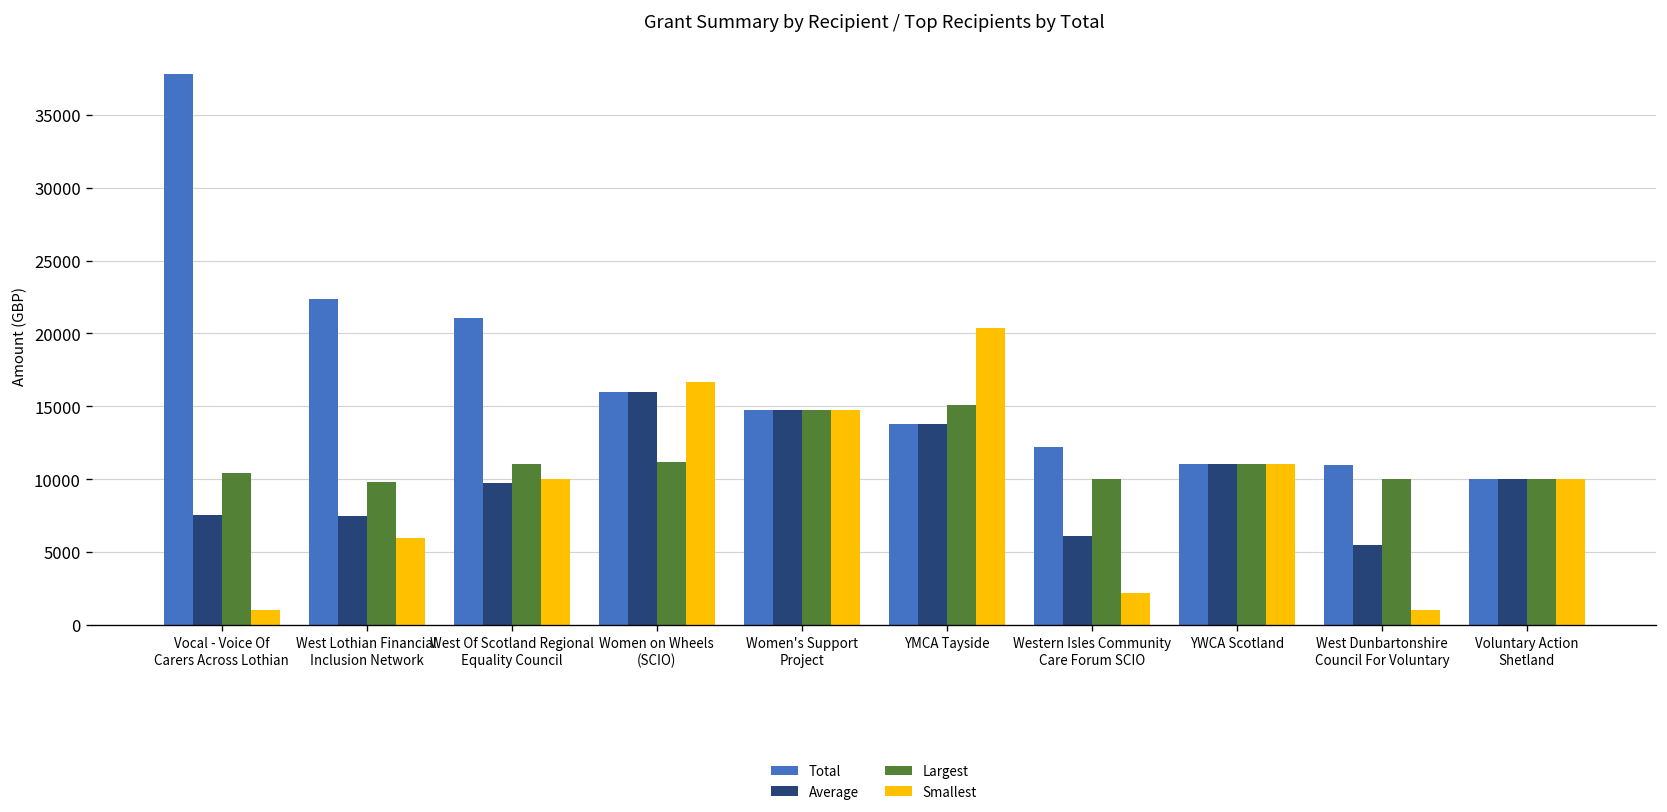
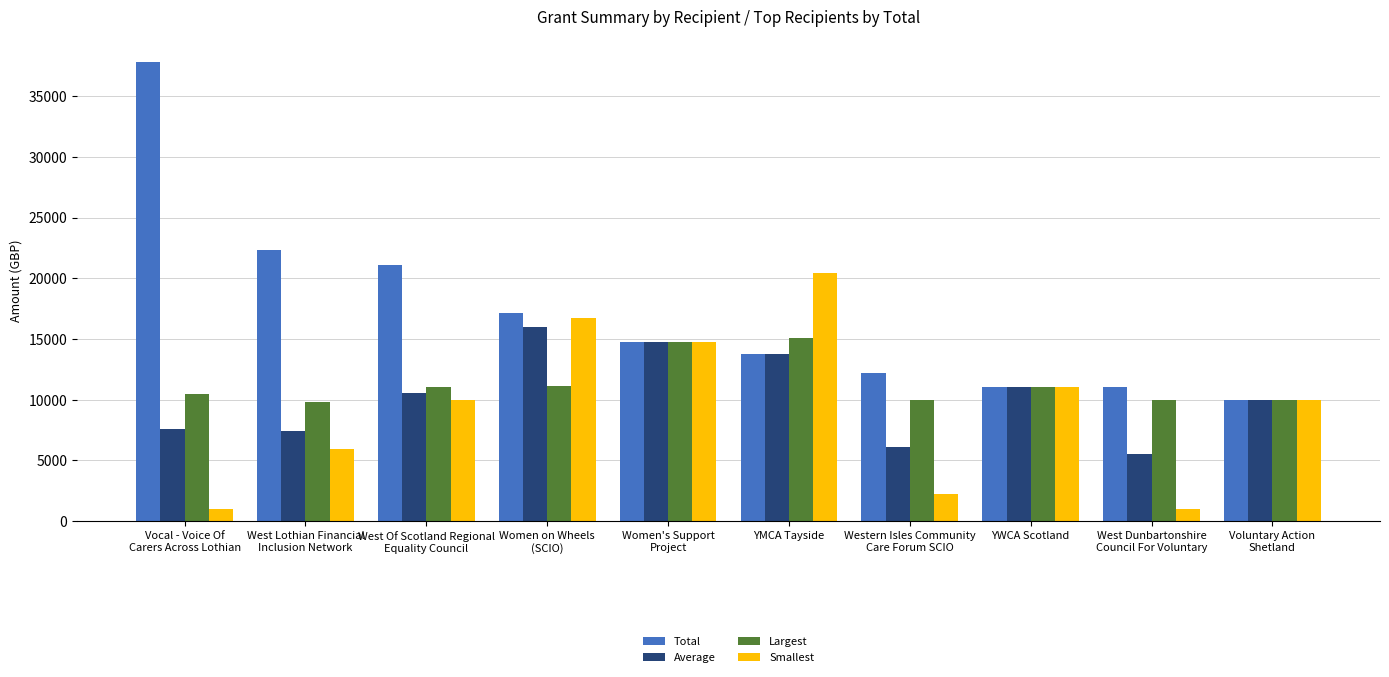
  {
    "Total": {
      "Vocal - Voice Of Carers Across Lothian": 37800,
      "West Lothian Financial Inclusion Network": 22300,
      "West Of Scotland Regional Equality Council": 21000,
-     "Women on Wheels (SCIO)": 16000,
+     "Women on Wheels (SCIO)": 17100,
      "Women's Support Project": 14800,
      "YMCA Tayside": 13800,
      "Western Isles Community Care Forum SCIO": 12200,
      "YWCA Scotland": 11000,
      "West Dunbartonshire Council For Voluntary": 11000,
      "Voluntary Action Shetland": 10000
    },
    "Average": {
      "Vocal - Voice Of Carers Across Lothian": 7600,
      "West Lothian Financial Inclusion Network": 7400,
-     "West Of Scotland Regional Equality Council": 9800,
+     "West Of Scotland Regional Equality Council": 10500,
      "Women on Wheels (SCIO)": 16000,
      "Women's Support Project": 14800,
      "YMCA Tayside": 13800,
      "Western Isles Community Care Forum SCIO": 6100,
      "YWCA Scotland": 11000,
      "West Dunbartonshire Council For Voluntary": 5500,
      "Voluntary Action Shetland": 10000
    },
    "Largest": {
      "Vocal - Voice Of Carers Across Lothian": 10400,
      "West Lothian Financial Inclusion Network": 9800,
      "West Of Scotland Regional Equality Council": 11100,
      "Women on Wheels (SCIO)": 11200,
      "Women's Support Project": 14800,
      "YMCA Tayside": 15100,
      "Western Isles Community Care Forum SCIO": 10000,
      "YWCA Scotland": 11000,
      "West Dunbartonshire Council For Voluntary": 10000,
      "Voluntary Action Shetland": 10000
    },
    "Smallest": {
      "Vocal - Voice Of Carers Across Lothian": 1000,
      "West Lothian Financial Inclusion Network": 6000,
      "West Of Scotland Regional Equality Council": 10000,
      "Women on Wheels (SCIO)": 16700,
      "Women's Support Project": 14800,
      "YMCA Tayside": 20400,
      "Western Isles Community Care Forum SCIO": 2200,
      "YWCA Scotland": 11000,
      "West Dunbartonshire Council For Voluntary": 1000,
      "Voluntary Action Shetland": 10000
    }
  }
